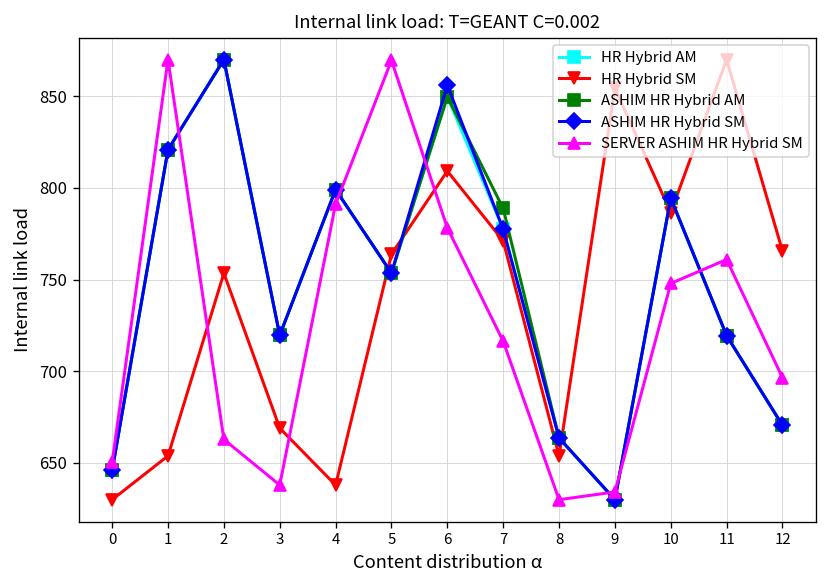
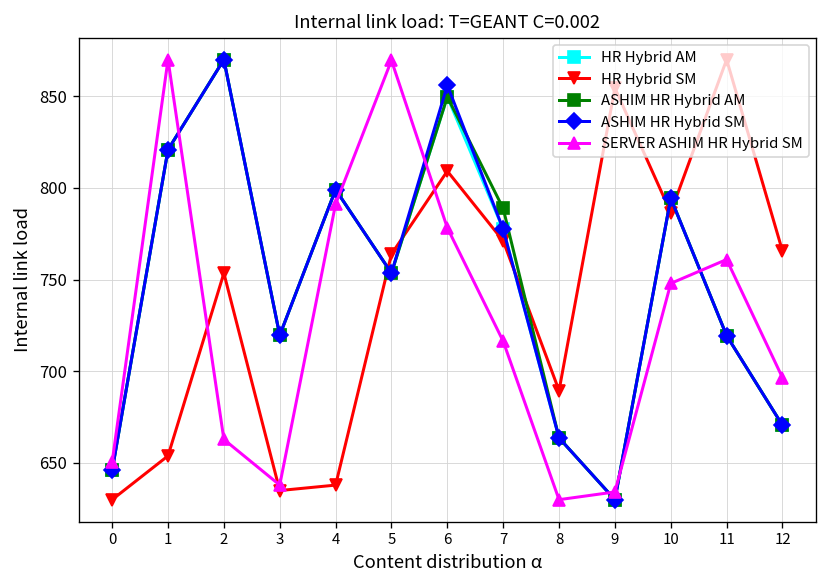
  {
    "HR Hybrid SM": {
      "0": 630,
      "1": 654,
      "2": 754,
-     "3": 669,
+     "3": 635,
      "4": 638,
      "5": 764,
      "6": 809,
      "7": 771,
-     "8": 654,
+     "8": 690,
      "10": 787,
      "12": 766
    },
    "ASHIM HR Hybrid AM": {
      "7": 789
    },
    "ASHIM HR Hybrid SM": {
      "6": 856
    },
    "SERVER ASHIM HR Hybrid SM": {
      "0": 650,
      "1": 870,
      "2": 663,
      "3": 638,
      "4": 791,
      "5": 870,
      "6": 778,
      "7": 716,
      "8": 630,
      "9": 634,
      "10": 748,
      "11": 761,
      "12": 697
    }
  }
